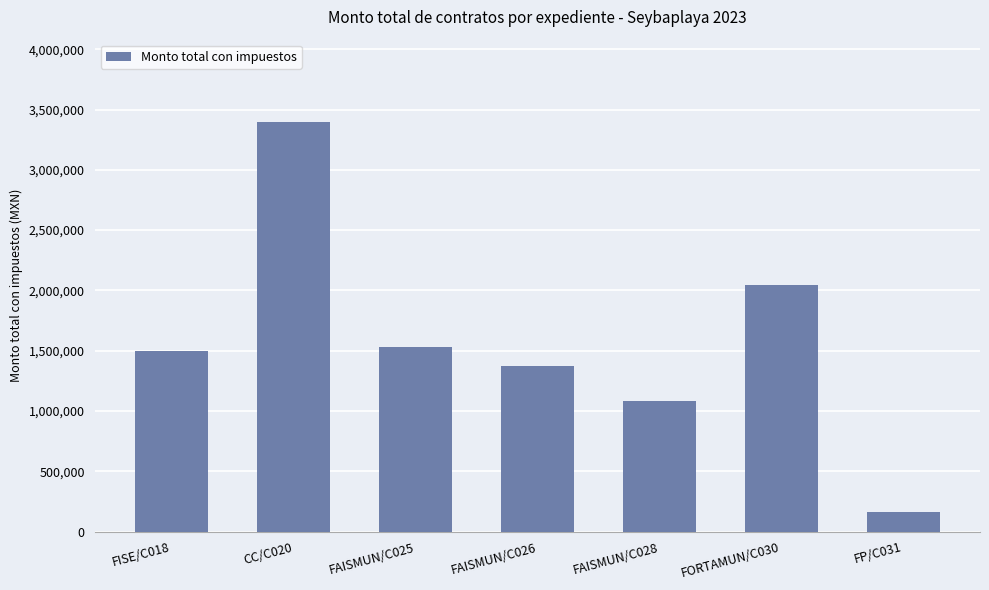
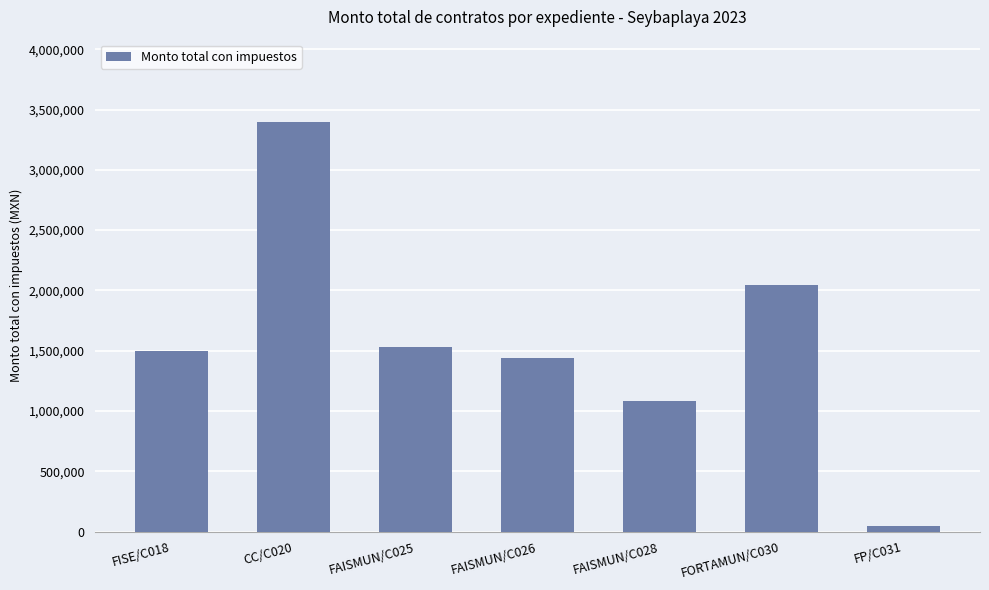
  {
    "FISE/C018": "1,500,000",
    "CC/C020": "3,400,000",
    "FAISMUN/C025": "1,530,000",
-   "FAISMUN/C026": "1,370,000",
+   "FAISMUN/C026": "1,440,000",
    "FAISMUN/C028": "1,080,000",
    "FORTAMUN/C030": "2,050,000",
-   "FP/C031": "170,000"
+   "FP/C031": "50,000"
  }
